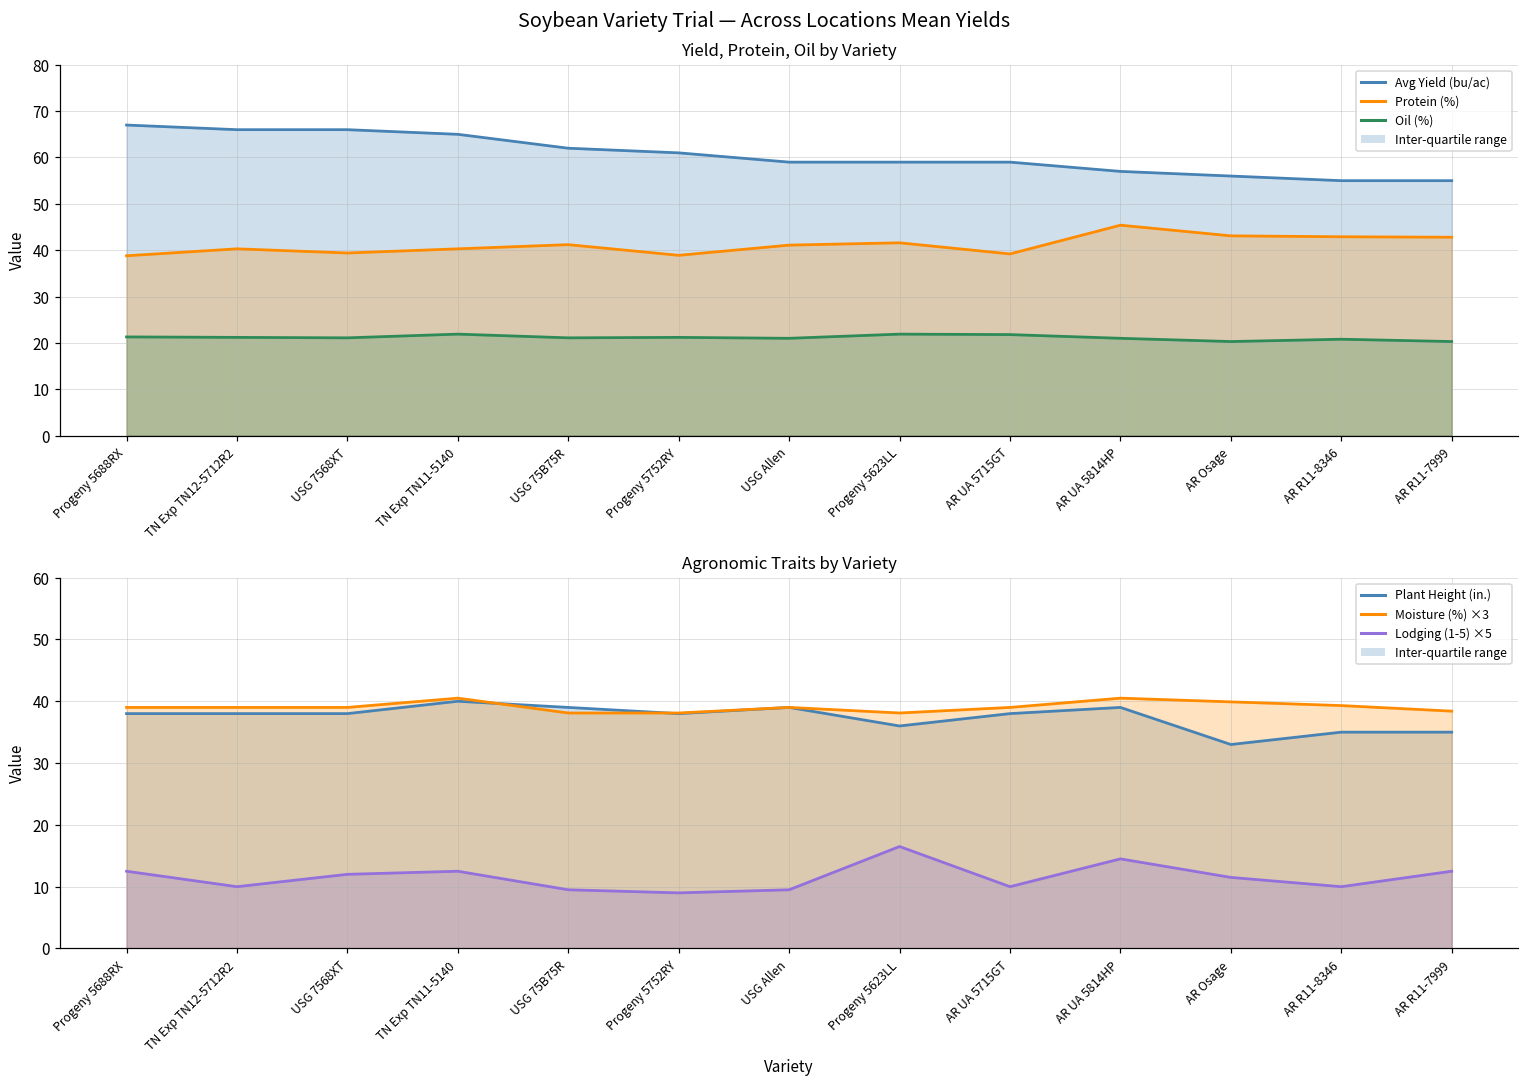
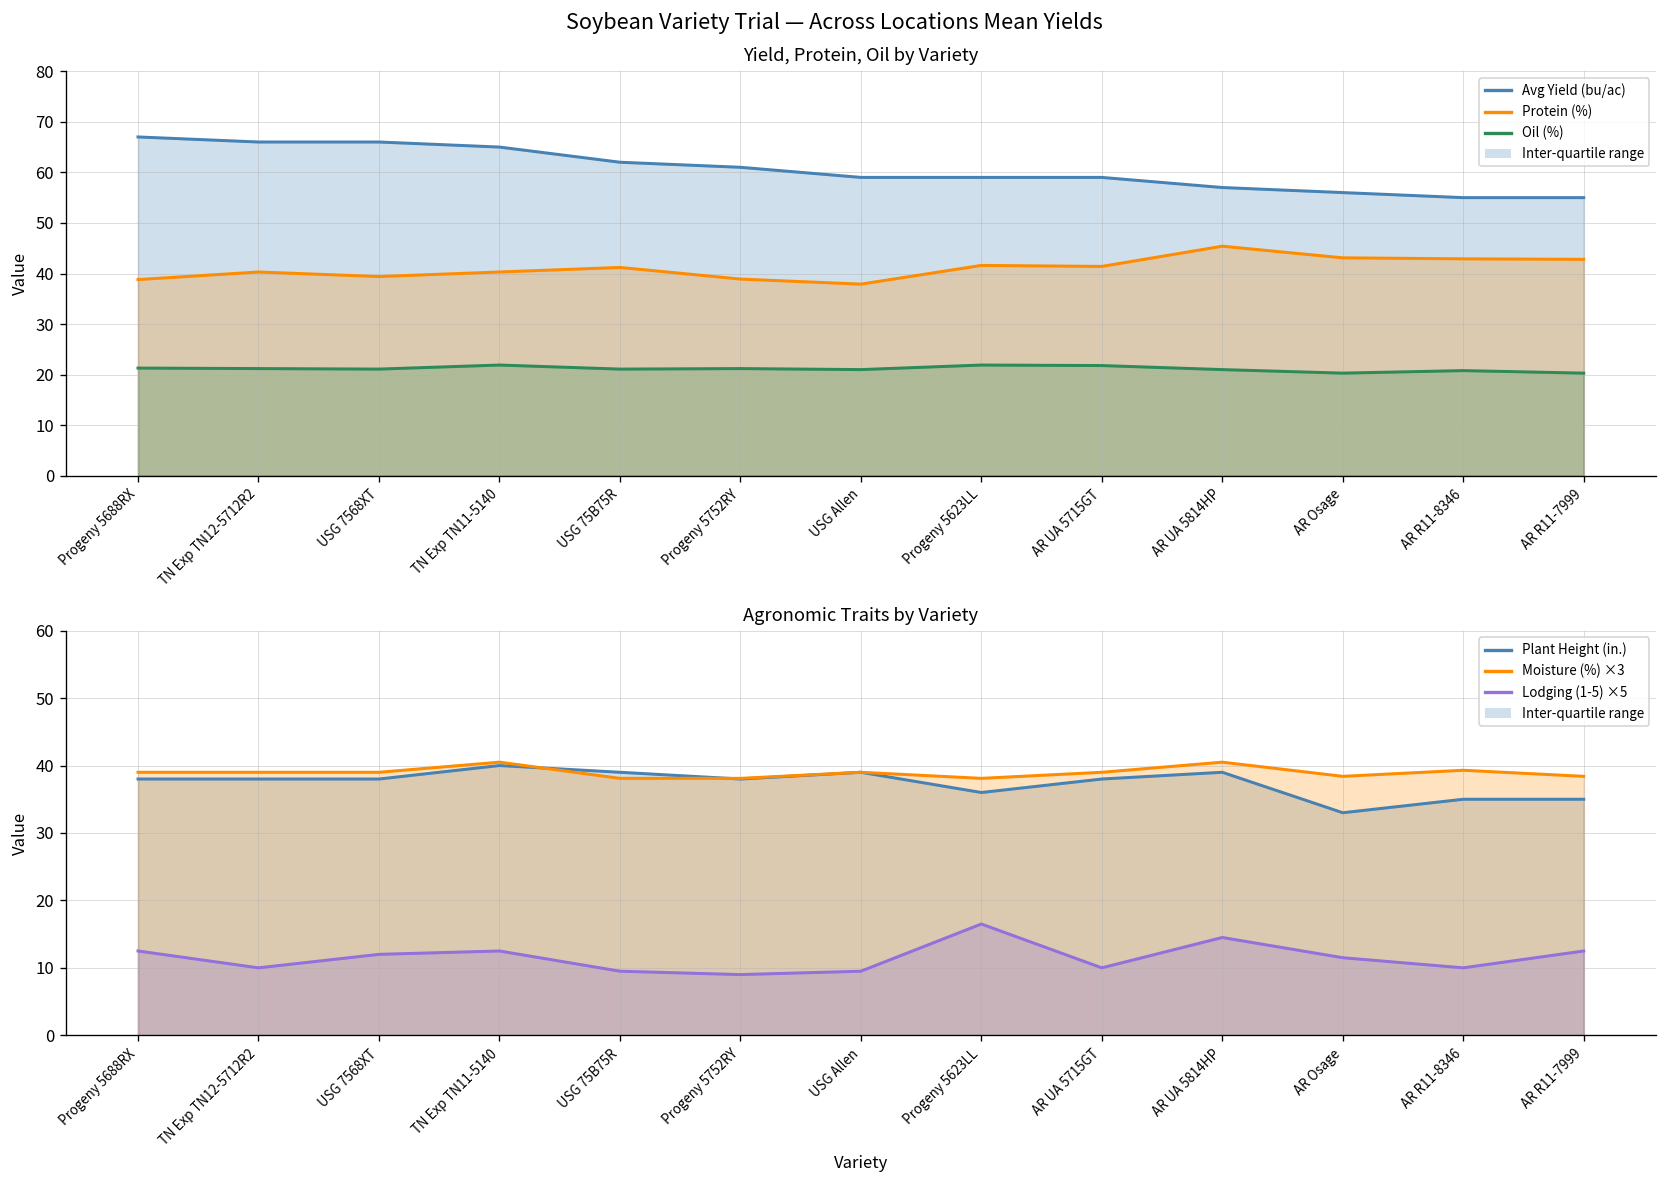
  {
    "Yield, Protein, Oil by Variety": {
      "Protein (%)": {
        "Progeny 5688RX": 39,
        "TN Exp TN12-5712R2": 40,
        "USG 7568XT": 39,
        "TN Exp TN11-5140": 40,
        "USG 75B75R": 41,
        "Progeny 5752RY": 39,
-       "USG Allen": 41,
+       "USG Allen": 38,
        "Progeny 5623LL": 42,
-       "AR UA 5715GT": 39,
+       "AR UA 5715GT": 41,
        "AR UA 5814HP": 45,
        "AR Osage": 43,
        "AR R11-8346": 43,
        "AR R11-7999": 43
      }
    },
    "Agronomic Traits by Variety": {
      "Moisture (%) ×3": {
        "Progeny 5688RX": 39,
        "TN Exp TN12-5712R2": 39,
        "USG 7568XT": 39,
        "TN Exp TN11-5140": 41,
        "USG 75B75R": 38,
        "Progeny 5623LL": 38,
        "AR UA 5715GT": 39,
        "AR UA 5814HP": 41,
-       "AR Osage": 40,
+       "AR Osage": 38,
        "AR R11-8346": 39,
        "AR R11-7999": 38
      }
    }
  }
